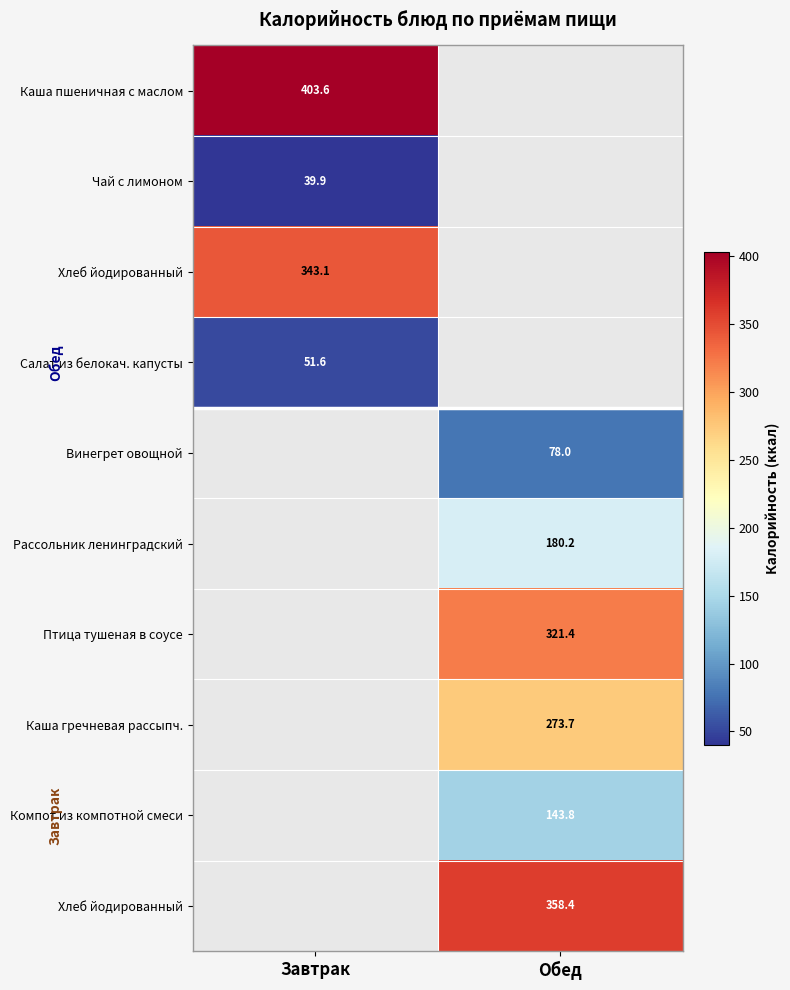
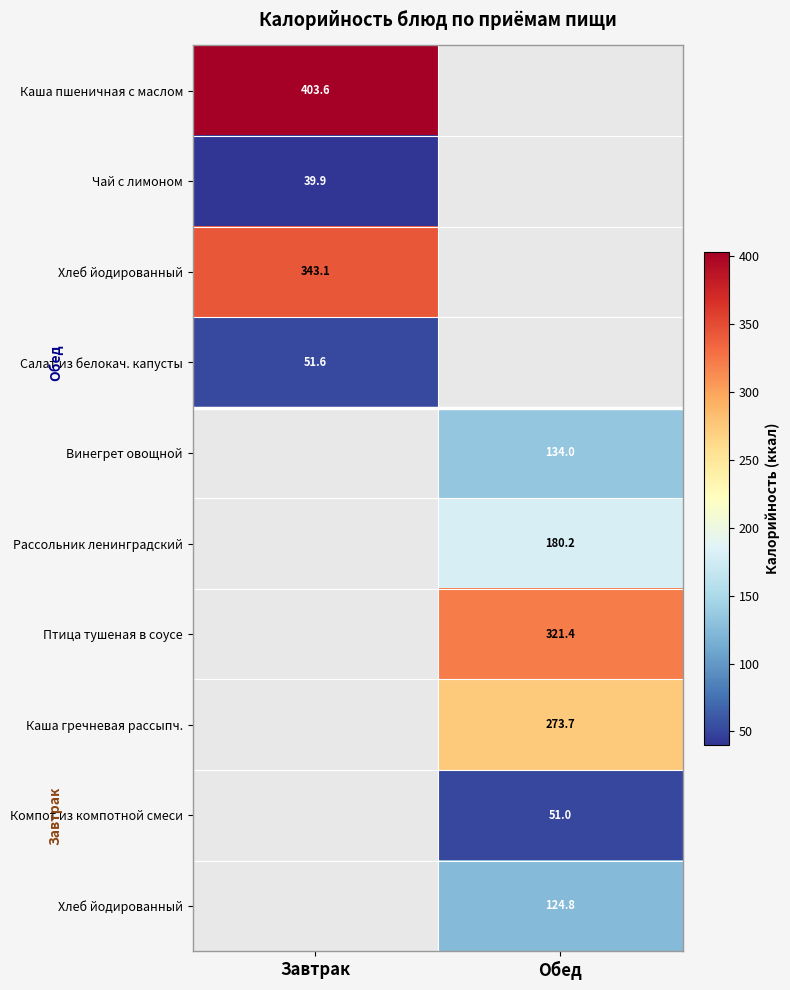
  {
    "Каша пшеничная с маслом": {
      "Завтрак": 403.6
    },
    "Чай с лимоном": {
      "Завтрак": 39.9
    },
    "Хлеб йодированный": {
      "Завтрак": 343.1,
-     "Обед": 358.4
+     "Обед": 124.8
    },
    "Салат из белокач. капусты": {
      "Завтрак": 51.6
    },
    "Винегрет овощной": {
-     "Обед": 78.0
+     "Обед": 134.0
    },
    "Рассольник ленинградский": {
      "Обед": 180.2
    },
    "Птица тушеная в соусе": {
      "Обед": 321.4
    },
    "Каша гречневая рассыпч.": {
      "Обед": 273.7
    },
    "Компот из компотной смеси": {
-     "Обед": 143.8
+     "Обед": 51.0
    }
  }
